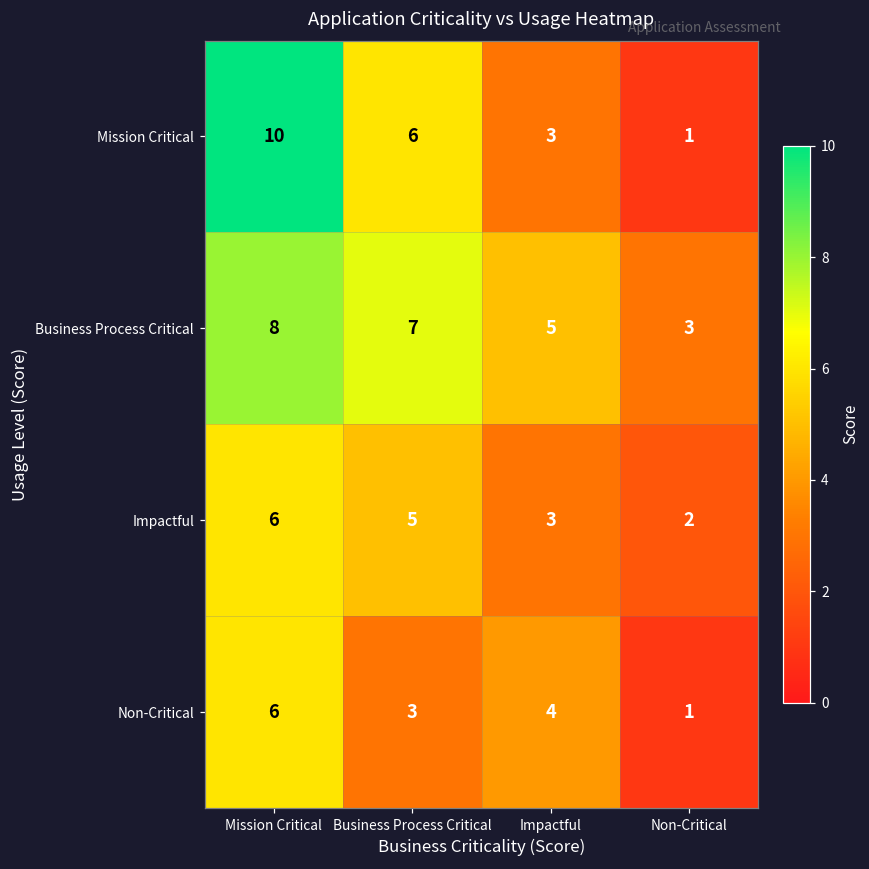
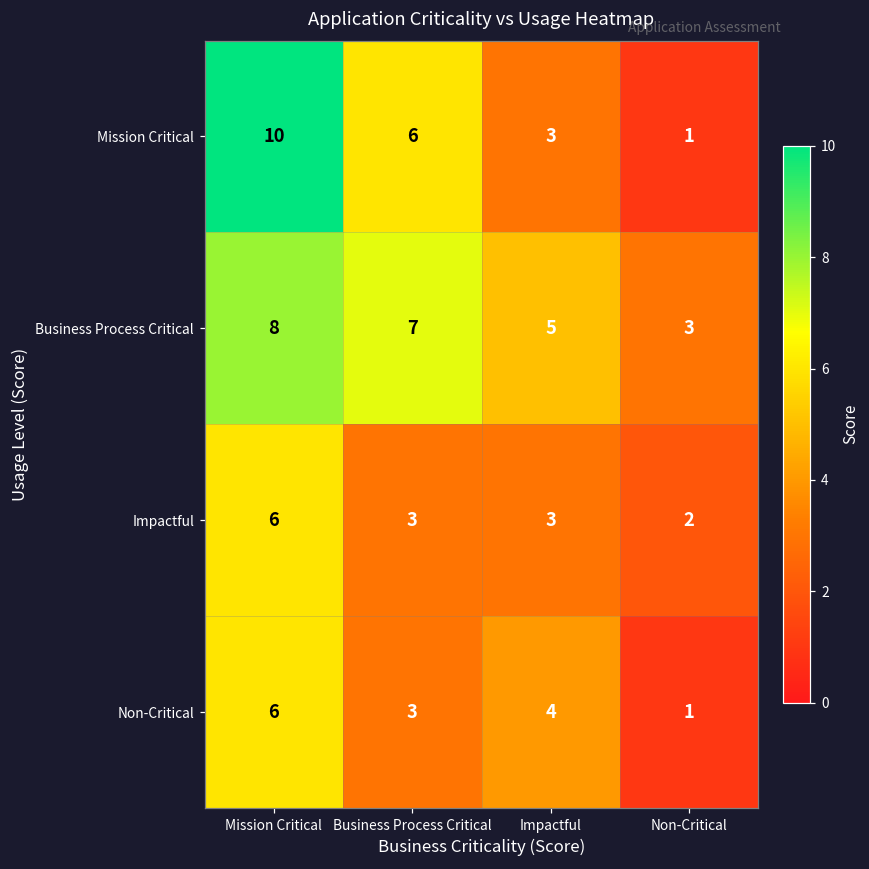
  {
    "Mission Critical": {
      "Mission Critical": 10,
      "Business Process Critical": 6,
      "Impactful": 3,
      "Non-Critical": 1
    },
    "Business Process Critical": {
      "Mission Critical": 8,
      "Business Process Critical": 7,
      "Impactful": 5,
      "Non-Critical": 3
    },
    "Impactful": {
      "Mission Critical": 6,
-     "Business Process Critical": 5,
+     "Business Process Critical": 3,
      "Impactful": 3,
      "Non-Critical": 2
    },
    "Non-Critical": {
      "Mission Critical": 6,
      "Business Process Critical": 3,
      "Impactful": 4,
      "Non-Critical": 1
    }
  }
